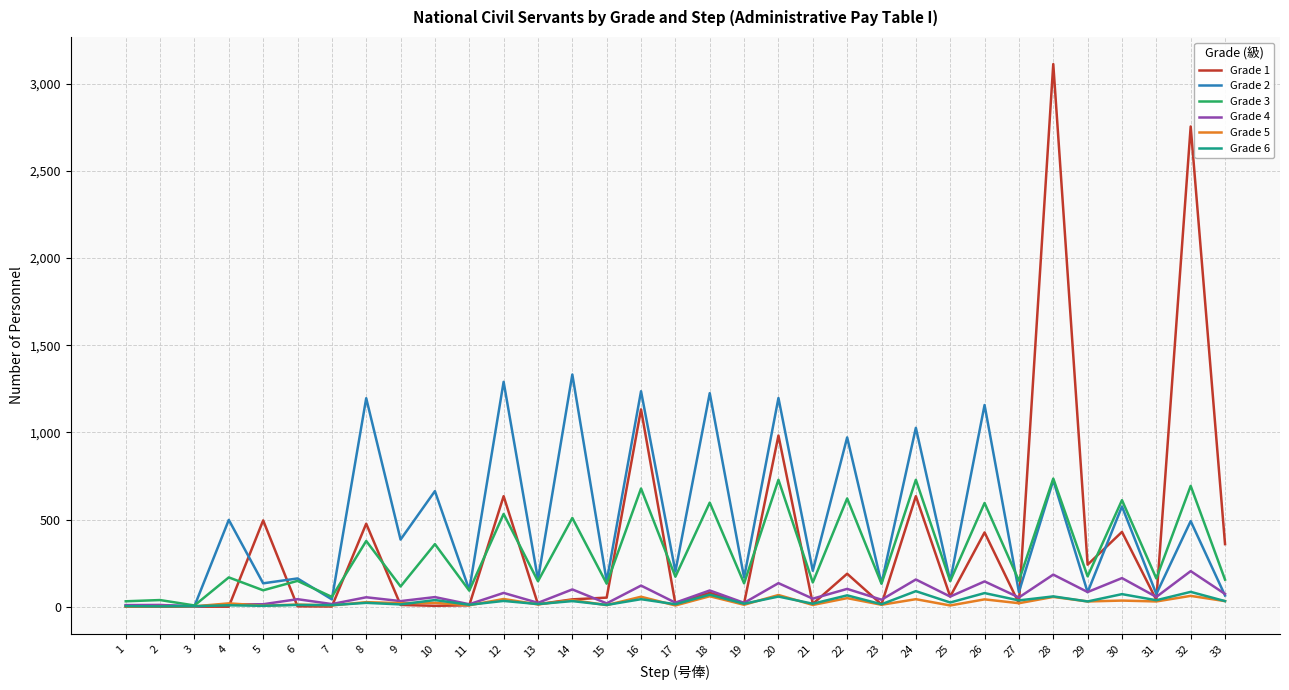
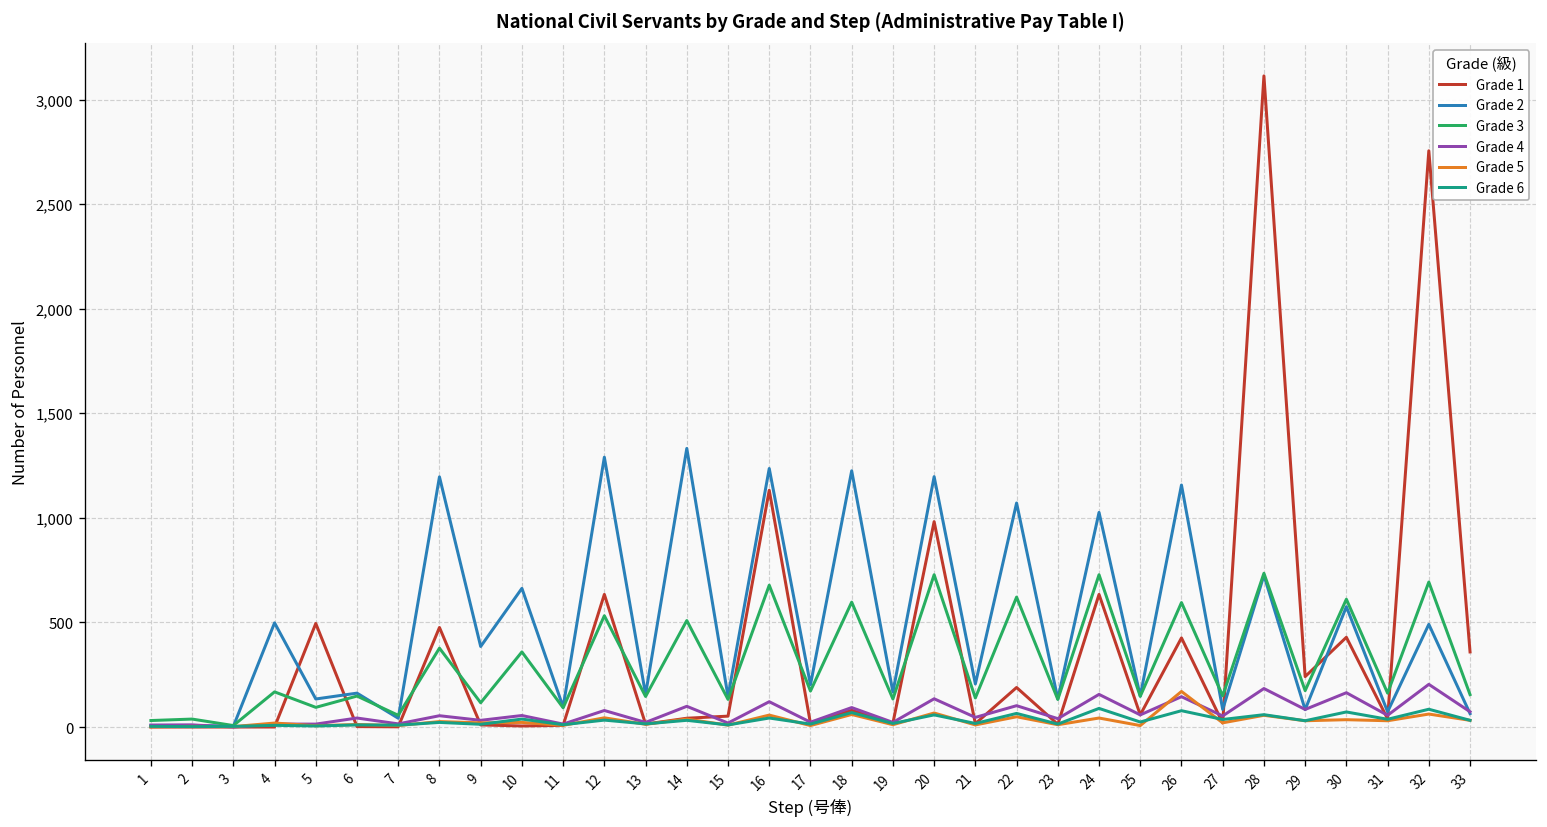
  {
    "Grade 1": {
      "5": "500",
      "8": "480",
      "10": "10",
      "12": "630",
      "15": "50",
      "16": "1,130",
      "20": "980",
      "22": "190",
      "24": "630",
      "26": "430",
      "28": "3,110",
      "29": "240",
      "30": "430",
      "32": "2,760",
      "33": "360"
    },
    "Grade 2": {
      "4": "500",
      "5": "130",
      "8": "1,200",
      "9": "390",
      "10": "660",
      "12": "1,290",
      "14": "1,330",
      "16": "1,240",
      "17": "200",
      "18": "1,230",
      "19": "170",
      "20": "1,200",
      "21": "210",
-     "22": "970",
+     "22": "1,070",
      "24": "1,030",
      "26": "1,160",
      "27": "80",
      "30": "580",
      "31": "70",
      "32": "490"
    },
    "Grade 4": {
      "6": "40",
      "8": "50",
      "10": "60",
      "12": "80",
      "14": "100",
      "16": "120",
      "20": "140",
      "21": "50",
      "22": "100",
      "23": "40",
      "24": "160",
      "26": "150",
      "27": "50",
      "28": "180",
      "30": "160",
      "31": "60",
      "32": "200"
    },
    "Grade 5": {
      "10": "20",
      "22": "50",
      "24": "40",
      "25": "10",
-     "26": "40",
+     "26": "170",
      "30": "40",
      "32": "60"
    }
  }
